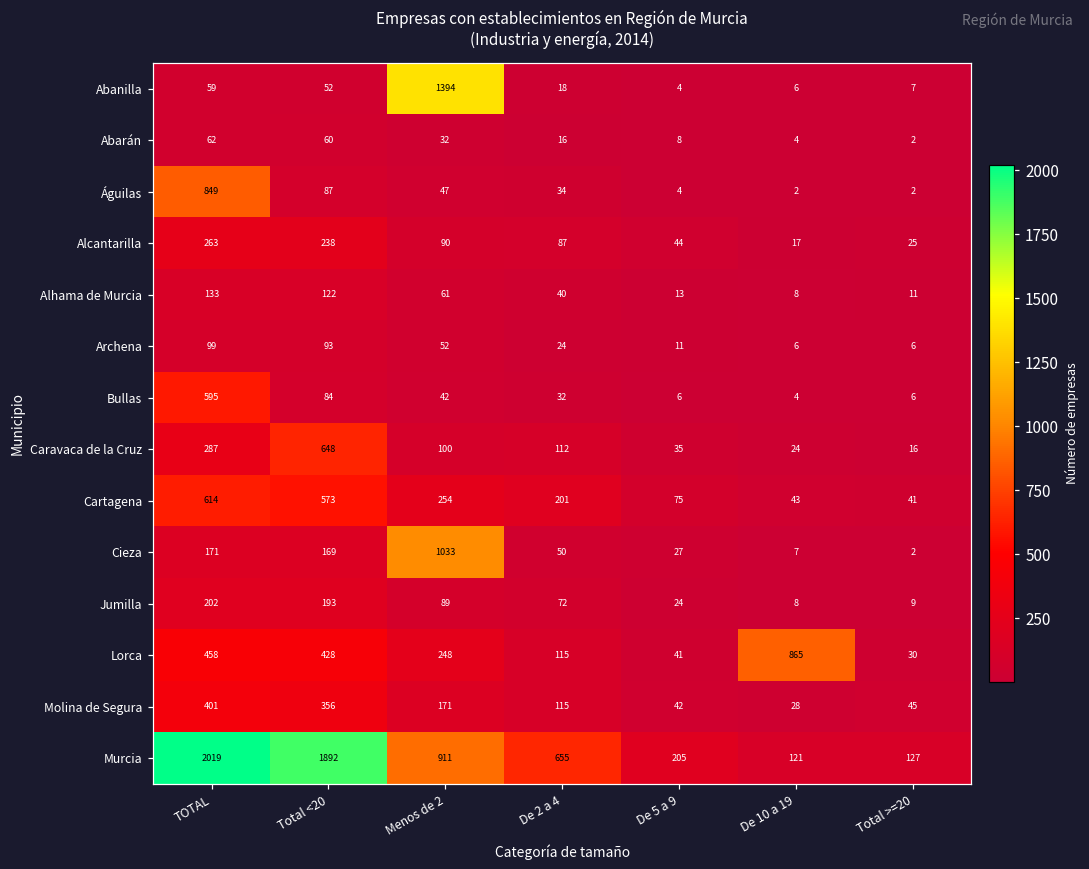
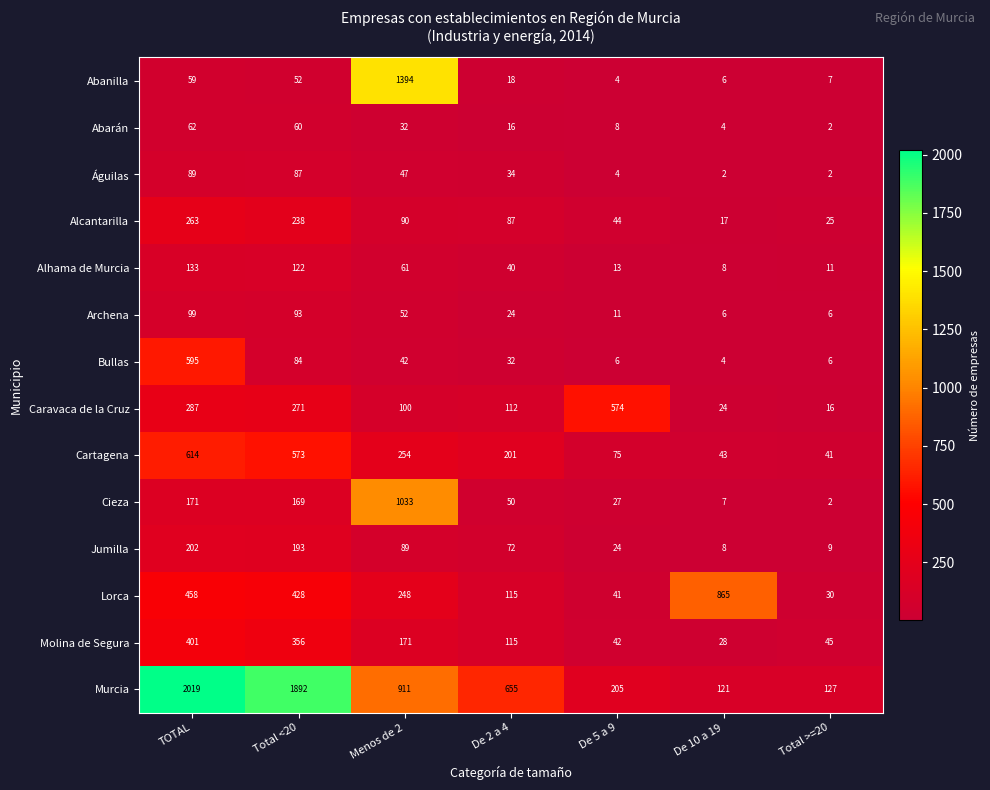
  {
    "Abanilla": {
      "TOTAL": 59,
      "Total <20": 52,
      "Menos de 2": 1394,
      "De 2 a 4": 18,
      "De 5 a 9": 4,
      "De 10 a 19": 6,
      "Total >=20": 7
    },
    "Abarán": {
      "TOTAL": 62,
      "Total <20": 60,
      "Menos de 2": 32,
      "De 2 a 4": 16,
      "De 5 a 9": 8,
      "De 10 a 19": 4,
      "Total >=20": 2
    },
    "Águilas": {
-     "TOTAL": 849,
+     "TOTAL": 89,
      "Total <20": 87,
      "Menos de 2": 47,
      "De 2 a 4": 34,
      "De 5 a 9": 4,
      "De 10 a 19": 2,
      "Total >=20": 2
    },
    "Alcantarilla": {
      "TOTAL": 263,
      "Total <20": 238,
      "Menos de 2": 90,
      "De 2 a 4": 87,
      "De 5 a 9": 44,
      "De 10 a 19": 17,
      "Total >=20": 25
    },
    "Alhama de Murcia": {
      "TOTAL": 133,
      "Total <20": 122,
      "Menos de 2": 61,
      "De 2 a 4": 40,
      "De 5 a 9": 13,
      "De 10 a 19": 8,
      "Total >=20": 11
    },
    "Archena": {
      "TOTAL": 99,
      "Total <20": 93,
      "Menos de 2": 52,
      "De 2 a 4": 24,
      "De 5 a 9": 11,
      "De 10 a 19": 6,
      "Total >=20": 6
    },
    "Bullas": {
      "TOTAL": 595,
      "Total <20": 84,
      "Menos de 2": 42,
      "De 2 a 4": 32,
      "De 5 a 9": 6,
      "De 10 a 19": 4,
      "Total >=20": 6
    },
    "Caravaca de la Cruz": {
      "TOTAL": 287,
-     "Total <20": 648,
+     "Total <20": 271,
      "Menos de 2": 100,
      "De 2 a 4": 112,
-     "De 5 a 9": 35,
+     "De 5 a 9": 574,
      "De 10 a 19": 24,
      "Total >=20": 16
    },
    "Cartagena": {
      "TOTAL": 614,
      "Total <20": 573,
      "Menos de 2": 254,
      "De 2 a 4": 201,
      "De 5 a 9": 75,
      "De 10 a 19": 43,
      "Total >=20": 41
    },
    "Cieza": {
      "TOTAL": 171,
      "Total <20": 169,
      "Menos de 2": 1033,
      "De 2 a 4": 50,
      "De 5 a 9": 27,
      "De 10 a 19": 7,
      "Total >=20": 2
    },
    "Jumilla": {
      "TOTAL": 202,
      "Total <20": 193,
      "Menos de 2": 89,
      "De 2 a 4": 72,
      "De 5 a 9": 24,
      "De 10 a 19": 8,
      "Total >=20": 9
    },
    "Lorca": {
      "TOTAL": 458,
      "Total <20": 428,
      "Menos de 2": 248,
      "De 2 a 4": 115,
      "De 5 a 9": 41,
      "De 10 a 19": 865,
      "Total >=20": 30
    },
    "Molina de Segura": {
      "TOTAL": 401,
      "Total <20": 356,
      "Menos de 2": 171,
      "De 2 a 4": 115,
      "De 5 a 9": 42,
      "De 10 a 19": 28,
      "Total >=20": 45
    },
    "Murcia": {
      "TOTAL": 2019,
      "Total <20": 1892,
      "Menos de 2": 911,
      "De 2 a 4": 655,
      "De 5 a 9": 205,
      "De 10 a 19": 121,
      "Total >=20": 127
    }
  }
